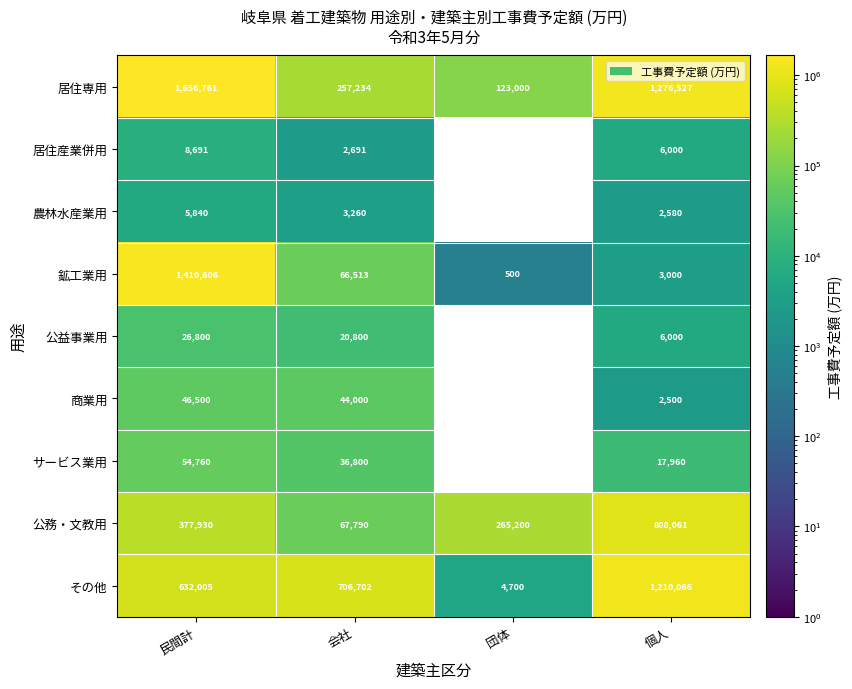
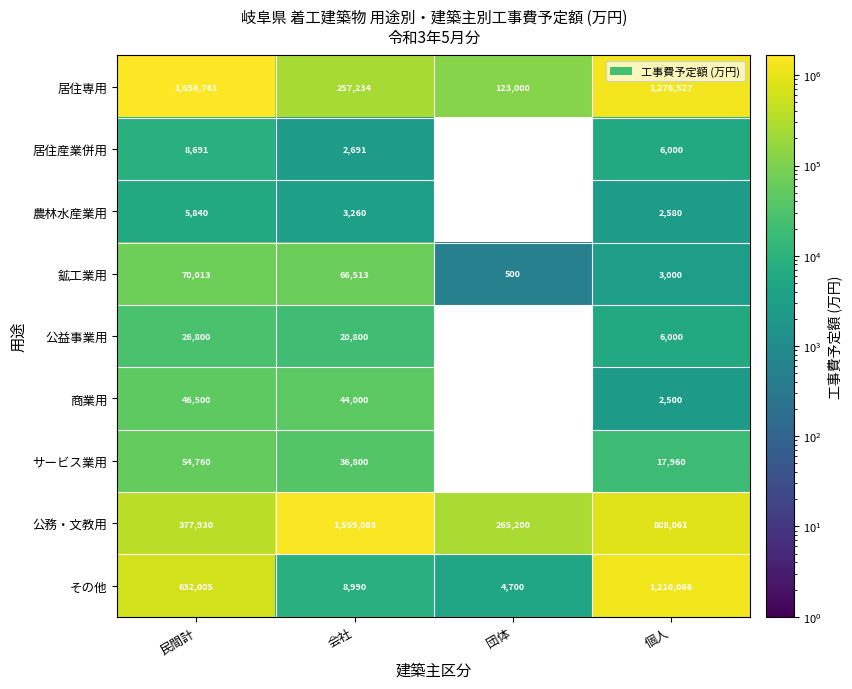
  {
    "居住専用": {
      "民間計": "1,656,761",
      "会社": "257,234",
      "団体": "123,000",
      "個人": "1,276,527"
    },
    "居住産業併用": {
      "民間計": "8,691",
      "会社": "2,691",
      "個人": "6,000"
    },
    "農林水産業用": {
      "民間計": "5,840",
      "会社": "3,260",
      "個人": "2,580"
    },
    "鉱工業用": {
-     "民間計": "1,410,606",
+     "民間計": "70,013",
      "会社": "66,513",
      "団体": "500",
      "個人": "3,000"
    },
    "公益事業用": {
      "民間計": "26,800",
      "会社": "20,800",
      "個人": "6,000"
    },
    "商業用": {
      "民間計": "46,500",
      "会社": "44,000",
      "個人": "2,500"
    },
    "サービス業用": {
      "民間計": "54,760",
      "会社": "36,800",
      "個人": "17,960"
    },
    "公務・文教用": {
      "民間計": "377,930",
-     "会社": "67,790",
+     "会社": "1,559,083",
      "団体": "265,200",
      "個人": "808,061"
    },
    "その他": {
      "民間計": "632,005",
-     "会社": "706,702",
+     "会社": "8,990",
      "団体": "4,700",
      "個人": "1,210,066"
    }
  }
